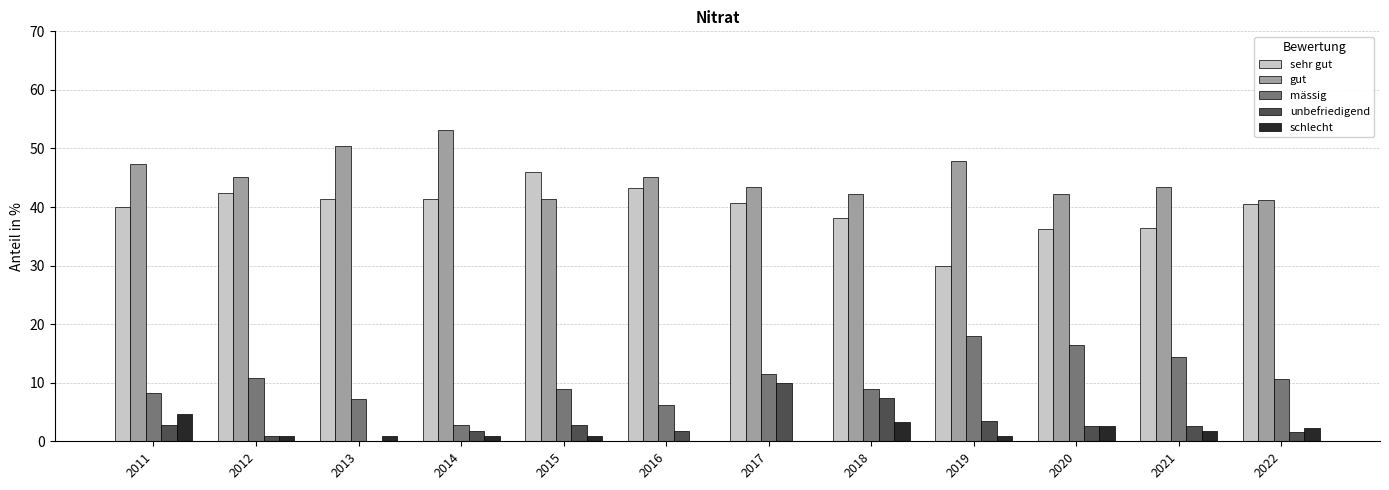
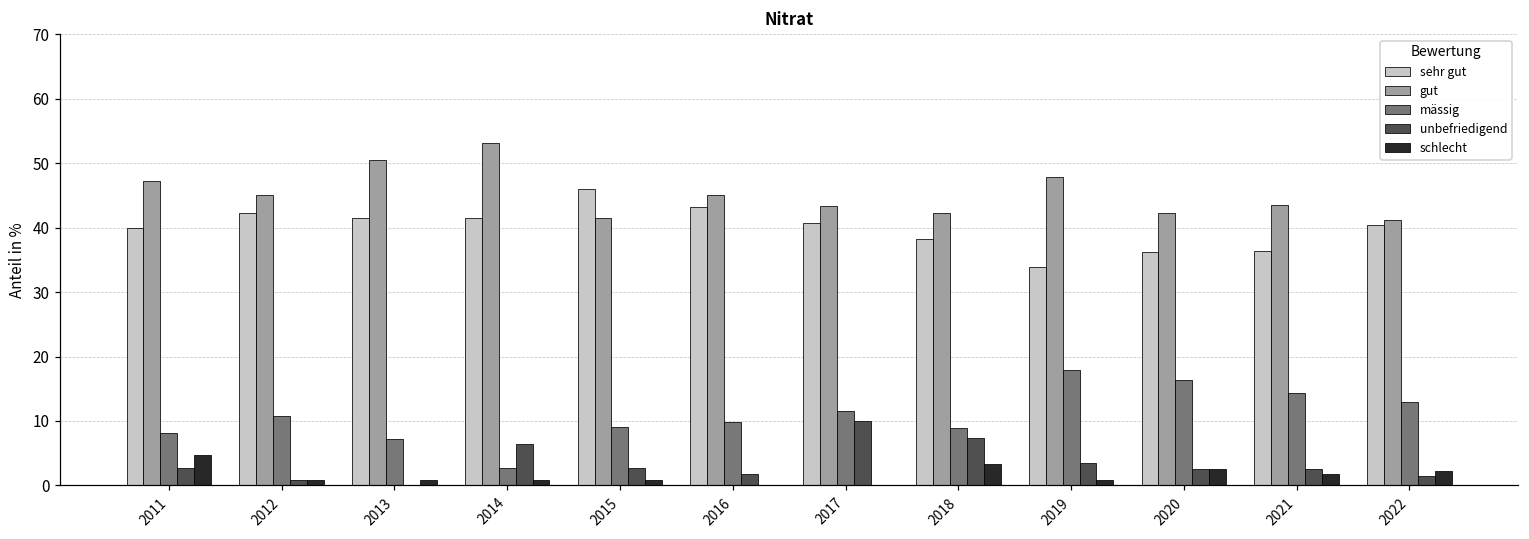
  {
    "sehr gut": {
      "2011": 40,
      "2012": 42,
      "2013": 41,
      "2014": 41,
      "2015": 46,
      "2016": 43,
      "2017": 41,
      "2018": 38,
-     "2019": 30,
+     "2019": 34,
      "2020": 36,
      "2021": 36,
      "2022": 40
    },
    "gut": {
      "2011": 47,
      "2012": 45,
      "2013": 50,
      "2014": 53,
      "2015": 41,
      "2016": 45,
      "2017": 43,
      "2018": 42,
      "2019": 48,
      "2020": 42,
      "2021": 43,
      "2022": 41
    },
    "mässig": {
      "2011": 8,
      "2012": 11,
      "2013": 7,
      "2014": 3,
      "2015": 9,
-     "2016": 6,
+     "2016": 10,
      "2017": 12,
      "2018": 9,
      "2019": 18,
      "2020": 16,
      "2021": 14,
-     "2022": 11
+     "2022": 13
    },
    "unbefriedigend": {
      "2011": 3,
      "2012": 1,
      "2013": 0,
-     "2014": 2,
+     "2014": 6,
      "2015": 3,
      "2016": 2,
      "2017": 10,
      "2018": 7,
      "2019": 3,
      "2020": 3,
      "2021": 3,
      "2022": 2
    },
    "schlecht": {
      "2011": 5,
      "2012": 1,
      "2013": 1,
      "2014": 1,
      "2015": 1,
      "2016": 0,
      "2017": 0,
      "2018": 3,
      "2019": 1,
      "2020": 3,
      "2021": 2,
      "2022": 2
    }
  }
